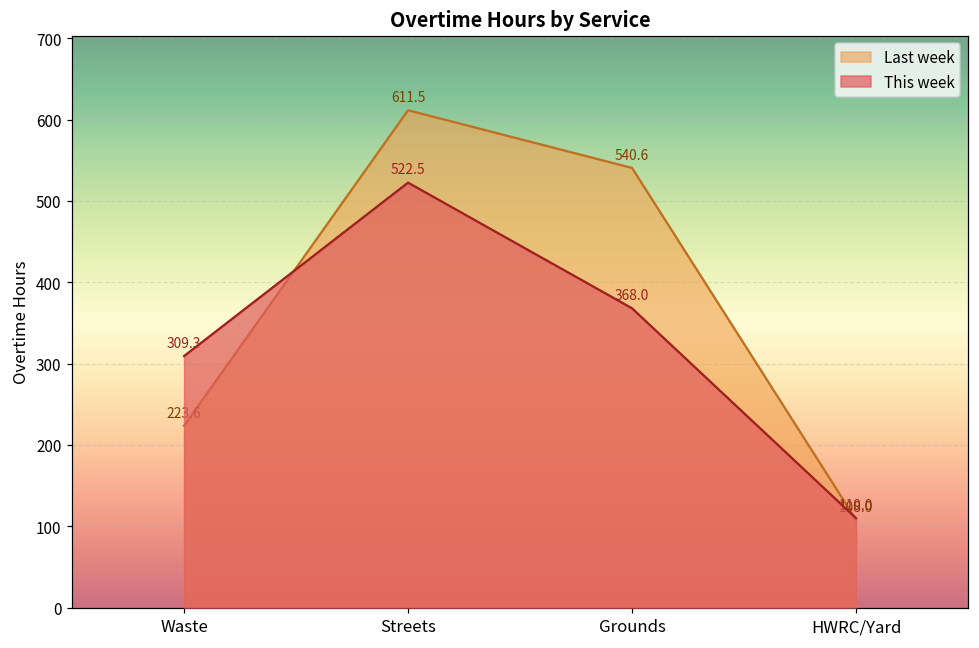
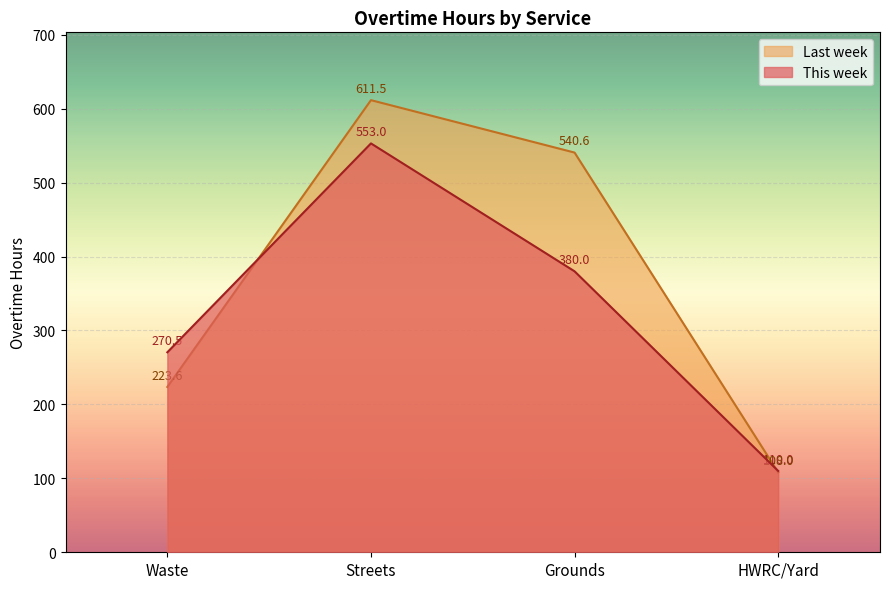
  {
    "Last week": {
      "Waste": 223.6,
      "Streets": 611.5,
      "Grounds": 540.6
    },
    "This week": {
-     "Waste": 309.3,
-     "Streets": 522.5,
-     "Grounds": 368.0
+     "Waste": 270.5,
+     "Streets": 553.0,
+     "Grounds": 380.0
    }
  }
